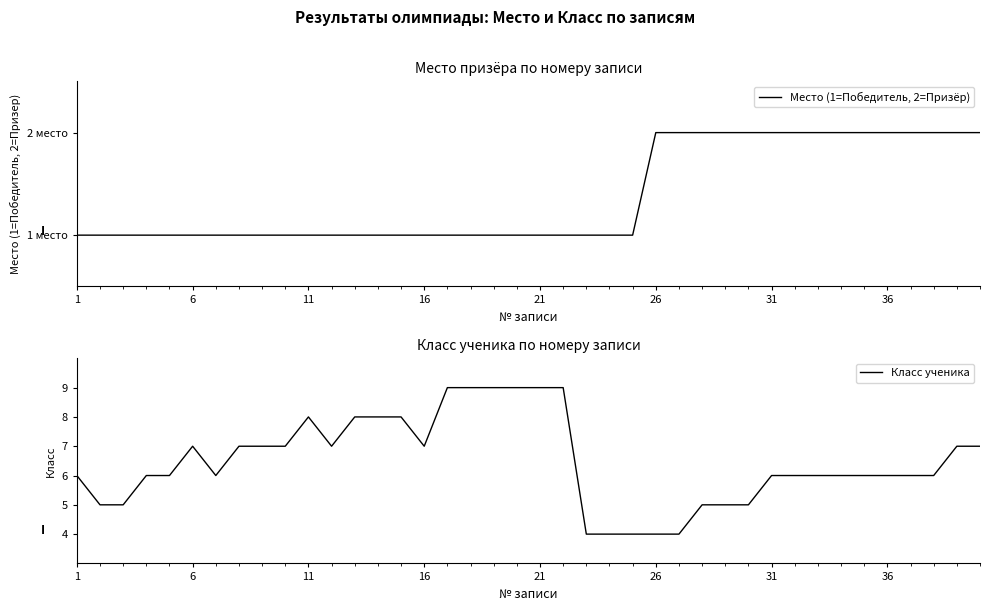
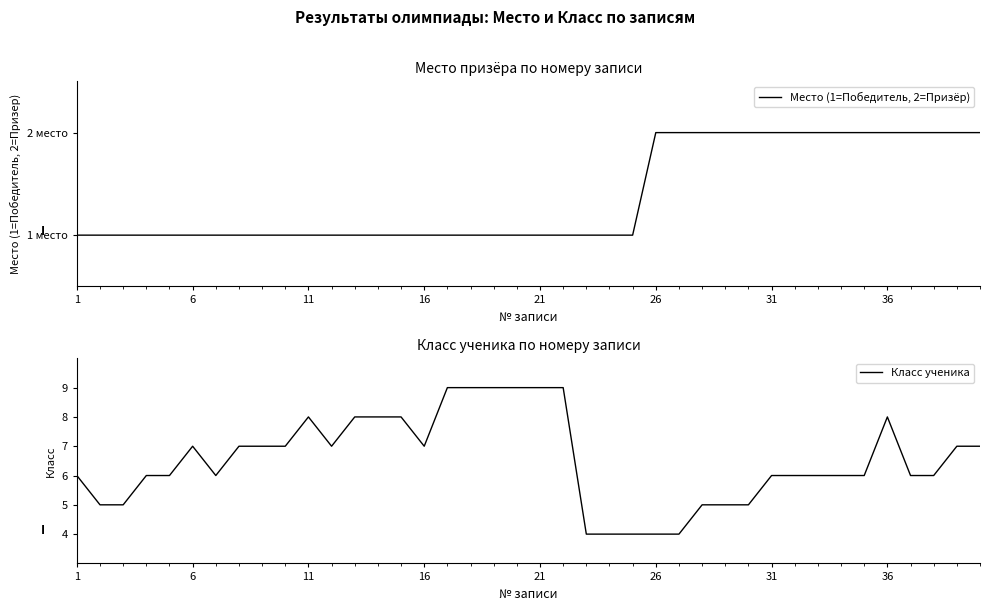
  {
    "Место призёра по номеру записи": {
      "1": "1.00 место",
      "6": "1.00 место",
      "11": "1.00 место",
      "16": "1.00 место",
      "21": "1.00 место",
      "26": "2.00 место",
      "31": "2.00 место",
      "36": "2.00 место"
    },
    "Класс ученика по номеру записи": {
      "1": "6",
      "6": "7",
      "11": "8",
      "16": "7",
      "21": "9",
      "26": "4",
      "31": "6",
-     "36": "6"
+     "36": "8"
    }
  }
